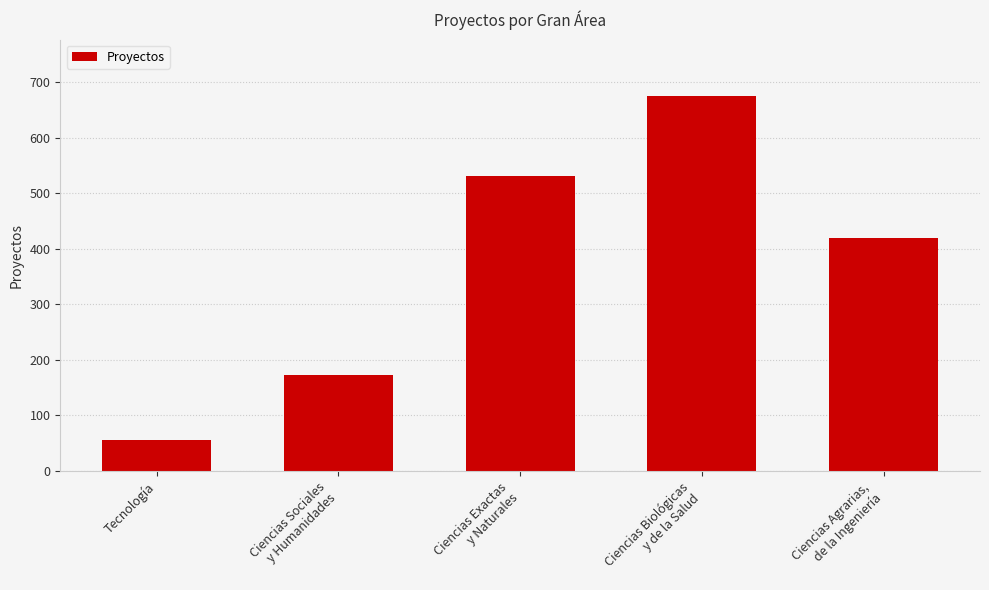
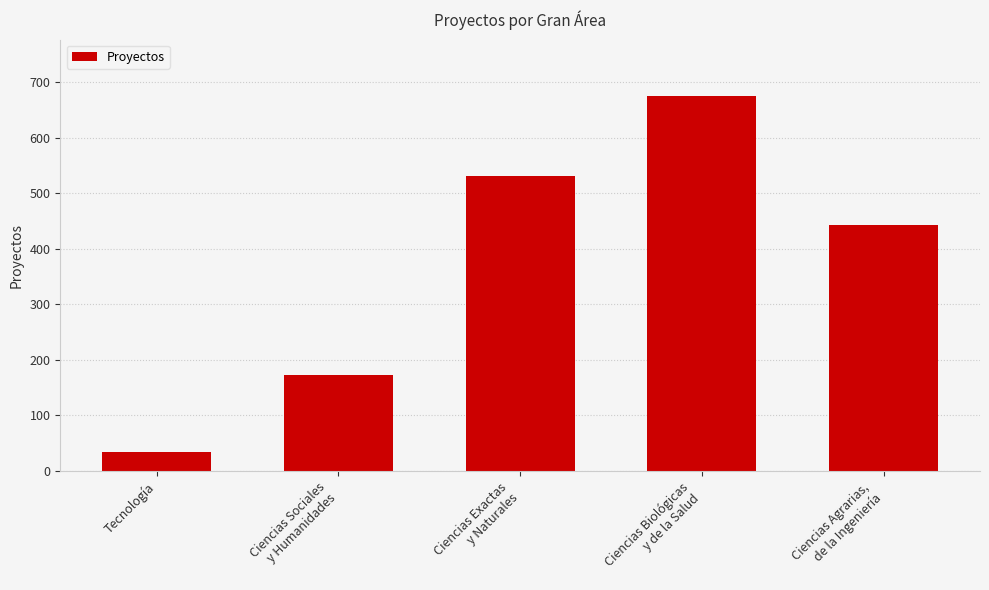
  {
-   "Tecnología": 60,
+   "Tecnología": 40,
    "Ciencias Sociales y Humanidades": 170,
    "Ciencias Exactas y Naturales": 530,
    "Ciencias Biológicas y de la Salud": 680,
-   "Ciencias Agrarias, de la Ingeniería": 420
+   "Ciencias Agrarias, de la Ingeniería": 440
  }
